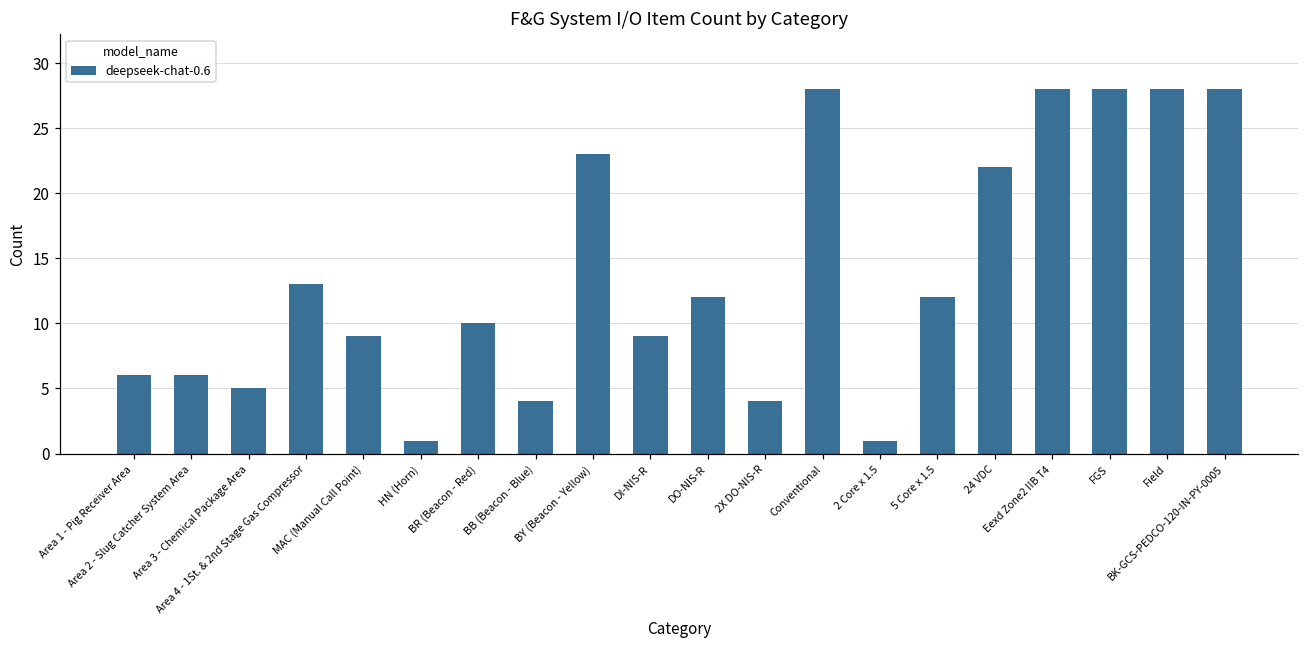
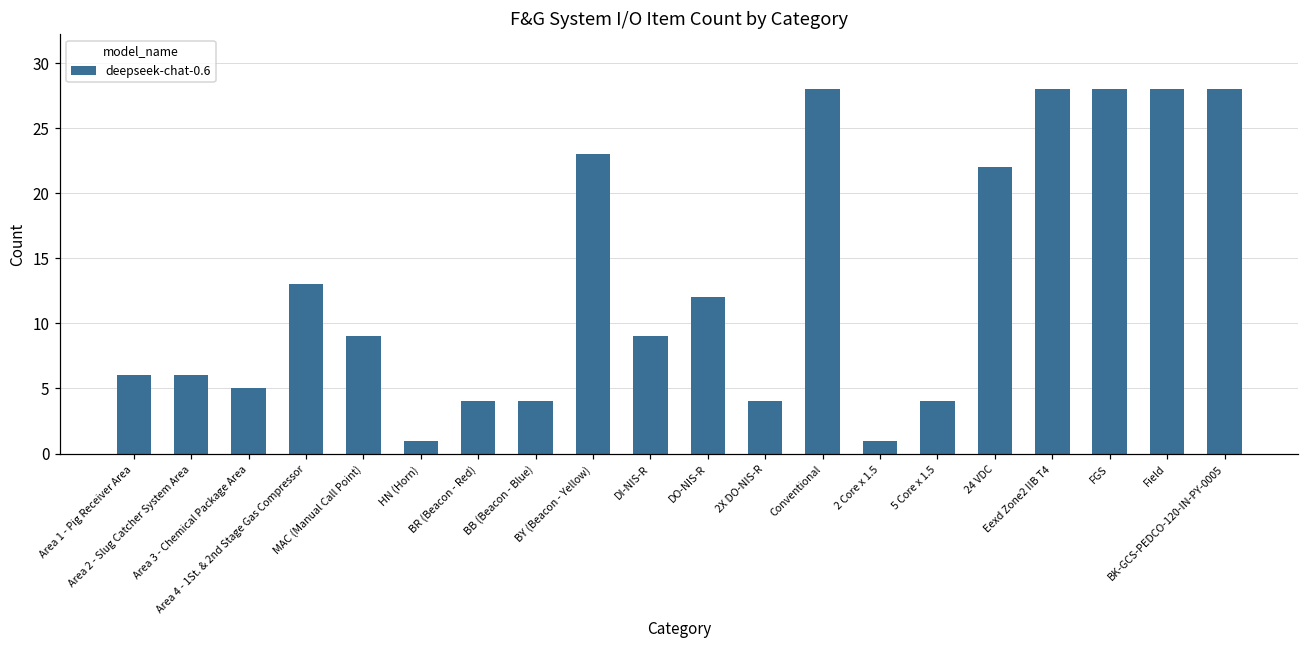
  {
    "Area 1 - Pig Receiver Area": 6,
    "Area 2 - Slug Catcher System Area": 6,
    "Area 3 - Chemical Package Area": 5,
    "Area 4 - 1St. & 2nd Stage Gas Compressor": 13,
    "MAC (Manual Call Point)": 9,
    "HN (Horn)": 1,
-   "BR (Beacon - Red)": 10,
+   "BR (Beacon - Red)": 4,
    "BB (Beacon - Blue)": 4,
    "BY (Beacon - Yellow)": 23,
    "DI-NIS-R": 9,
    "DO-NIS-R": 12,
    "2X DO-NIS-R": 4,
    "Conventional": 28,
    "2 Core x 1.5": 1,
-   "5 Core x 1.5": 12,
+   "5 Core x 1.5": 4,
    "24 VDC": 22,
    "Eexd Zone2 IIB T4": 28,
    "FGS": 28,
    "Field": 28,
    "BK-GCS-PEDCO-120-IN-PY-0005": 28
  }
